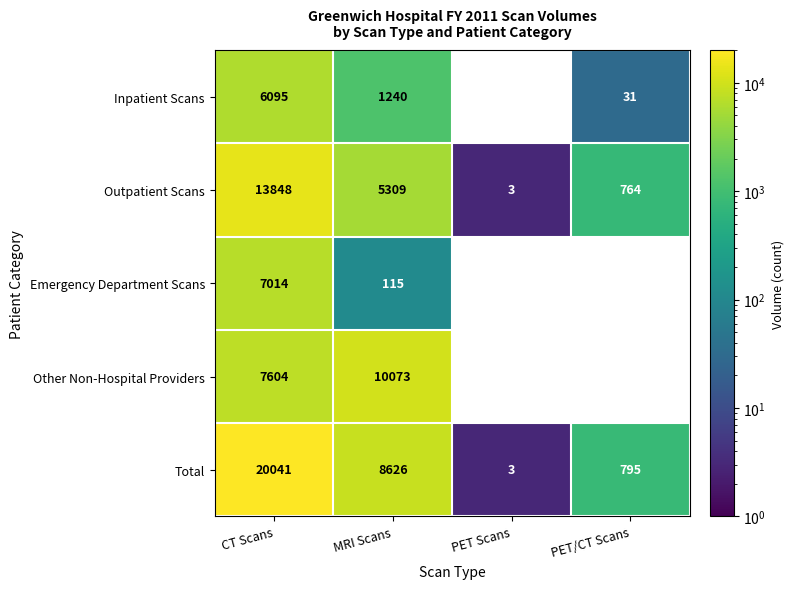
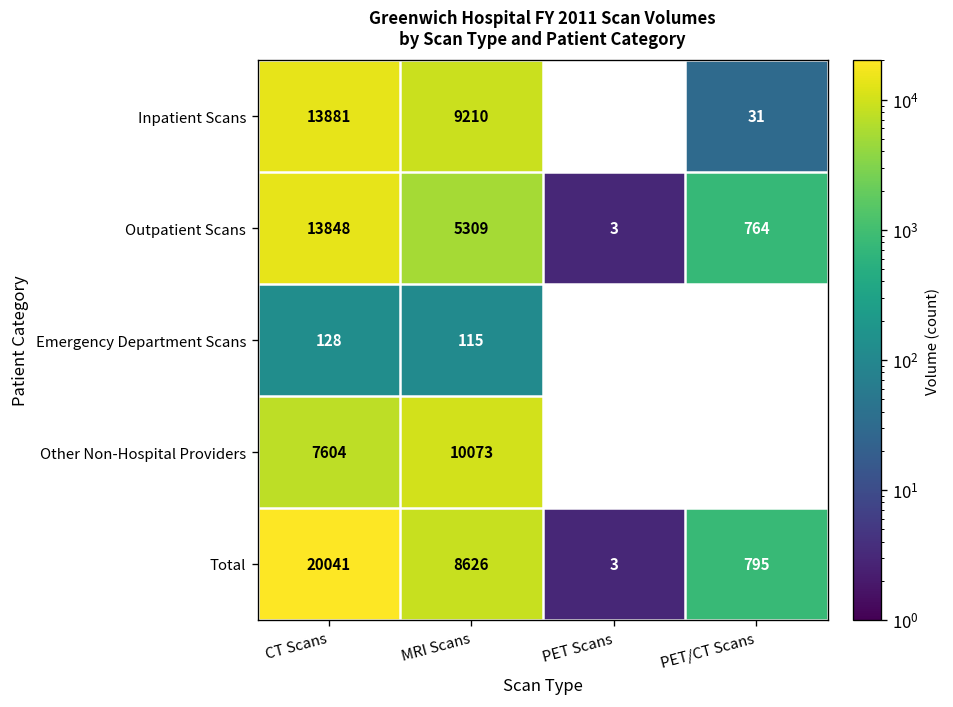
  {
    "Inpatient Scans": {
-     "CT Scans": 6095,
-     "MRI Scans": 1240,
+     "CT Scans": 13881,
+     "MRI Scans": 9210,
      "PET/CT Scans": 31
    },
    "Outpatient Scans": {
      "CT Scans": 13848,
      "MRI Scans": 5309,
      "PET Scans": 3,
      "PET/CT Scans": 764
    },
    "Emergency Department Scans": {
-     "CT Scans": 7014,
+     "CT Scans": 128,
      "MRI Scans": 115
    },
    "Other Non-Hospital Providers": {
      "CT Scans": 7604,
      "MRI Scans": 10073
    },
    "Total": {
      "CT Scans": 20041,
      "MRI Scans": 8626,
      "PET Scans": 3,
      "PET/CT Scans": 795
    }
  }
